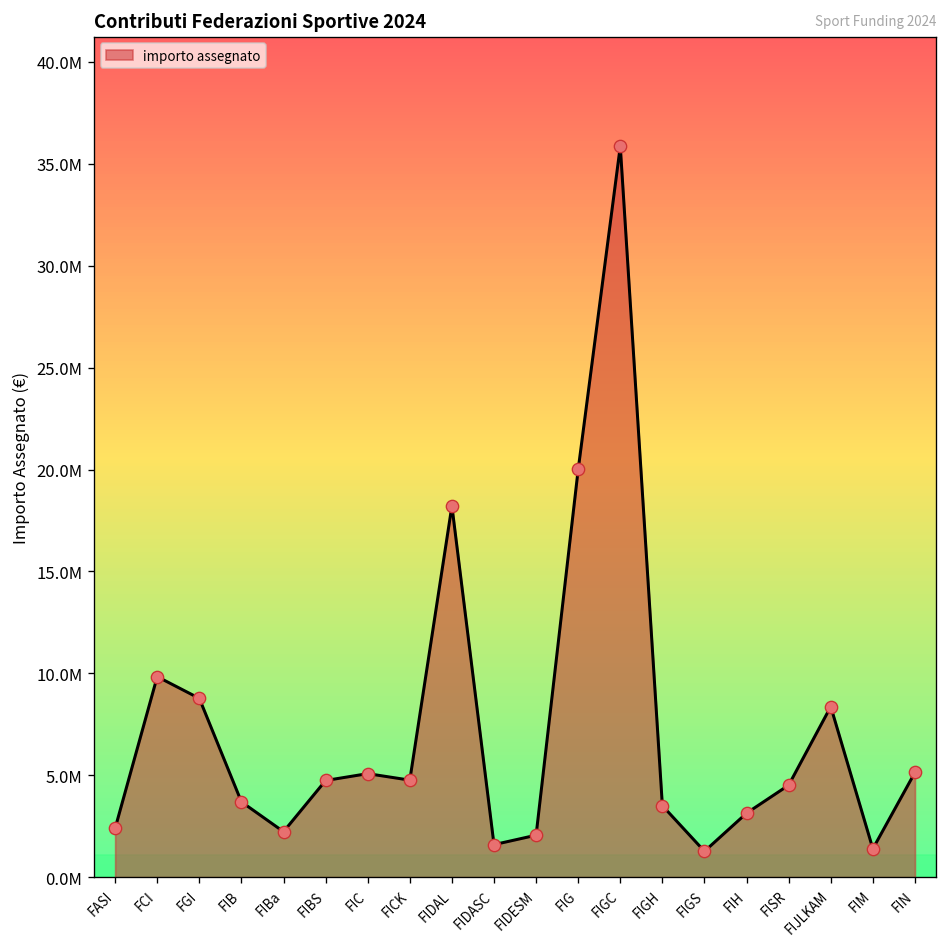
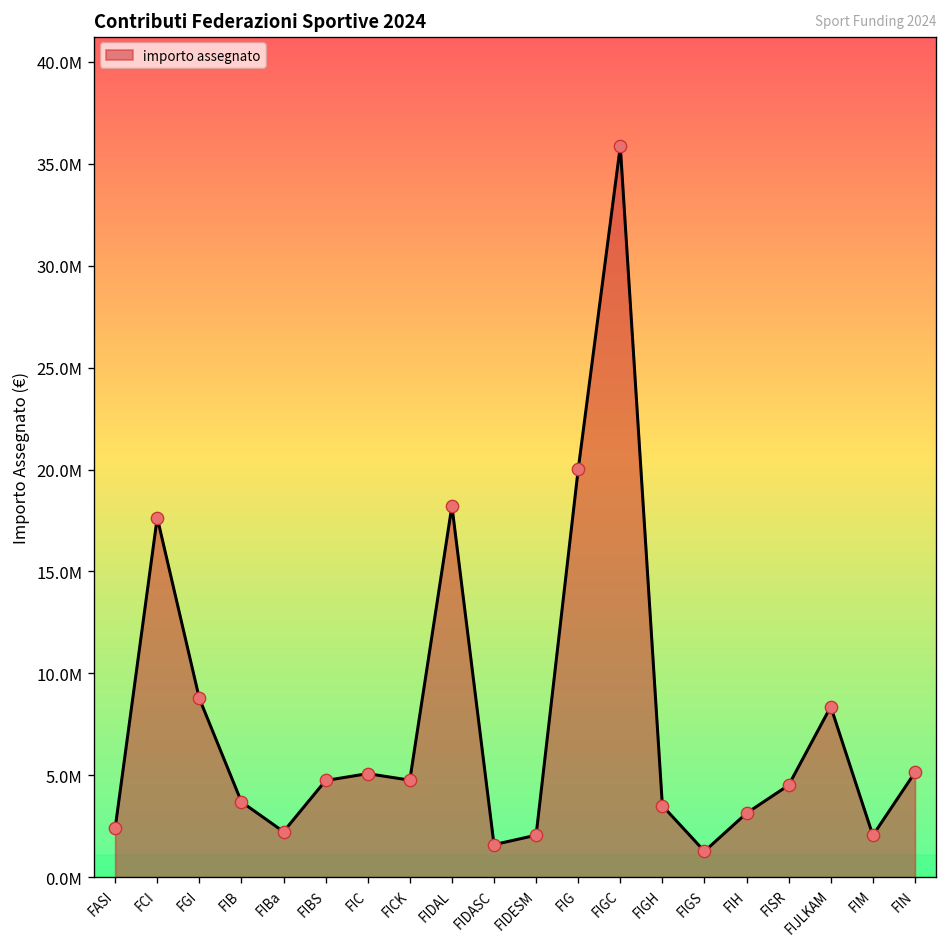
  {
    "FASI": 2400000,
-   "FCI": 9800000,
+   "FCI": 17600000,
    "FGI": 8800000,
    "FIB": 3700000,
    "FIBa": 2200000,
    "FIBS": 4700000,
    "FIC": 5100000,
    "FICK": 4800000,
    "FIDAL": 18200000,
    "FIDASC": 1600000,
    "FIDESM": 2100000,
    "FIG": 20000000,
    "FIGC": 35900000,
    "FIGH": 3500000,
    "FIGS": 1300000,
    "FIH": 3100000,
    "FISR": 4500000,
    "FIJLKAM": 8400000,
-   "FIM": 1400000,
+   "FIM": 2100000,
    "FIN": 5100000
  }
